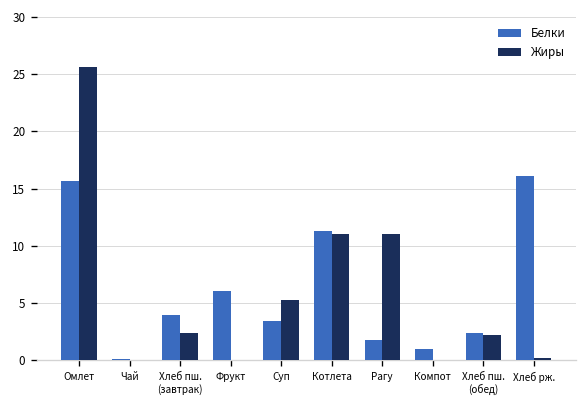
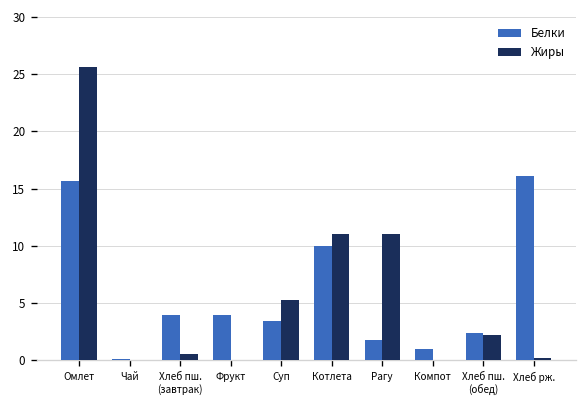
  {
    "Белки": {
      "Омлет": 16,
      "Хлеб пш. (завтрак)": 4,
-     "Фрукт": 6,
+     "Фрукт": 4,
      "Суп": 3,
-     "Котлета": 11,
+     "Котлета": 10,
      "Рагу": 2,
      "Компот": 1,
      "Хлеб пш. (обед)": 2,
      "Хлеб рж.": 16
    },
    "Жиры": {
      "Омлет": 26,
      "Чай": 0,
-     "Хлеб пш. (завтрак)": 2,
+     "Хлеб пш. (завтрак)": 1,
      "Фрукт": 0,
      "Суп": 5,
      "Котлета": 11,
      "Рагу": 11,
      "Компот": 0,
      "Хлеб пш. (обед)": 2
    }
  }
